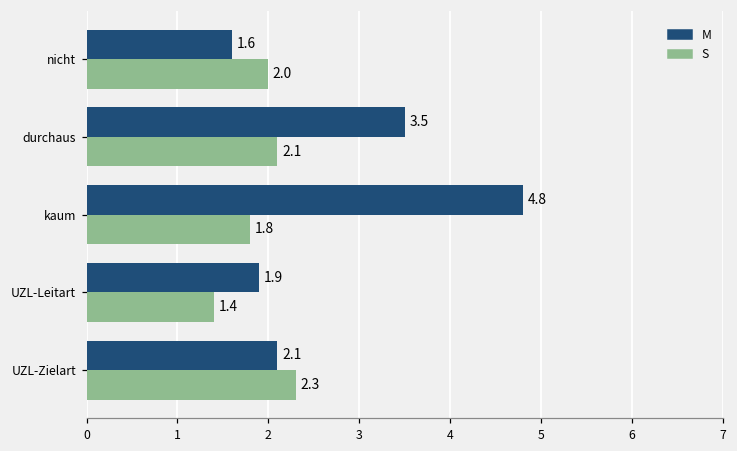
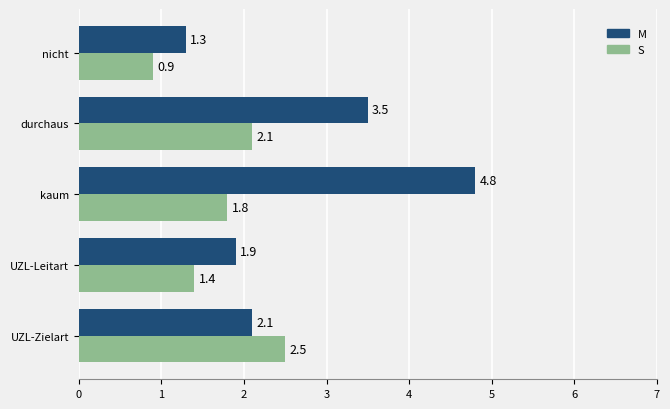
  {
    "M": {
-     "nicht": 1.6,
+     "nicht": 1.3,
      "durchaus": 3.5,
      "kaum": 4.8,
      "UZL-Leitart": 1.9,
      "UZL-Zielart": 2.1
    },
    "S": {
-     "nicht": 2.0,
+     "nicht": 0.9,
      "durchaus": 2.1,
      "kaum": 1.8,
      "UZL-Leitart": 1.4,
-     "UZL-Zielart": 2.3
+     "UZL-Zielart": 2.5
    }
  }
